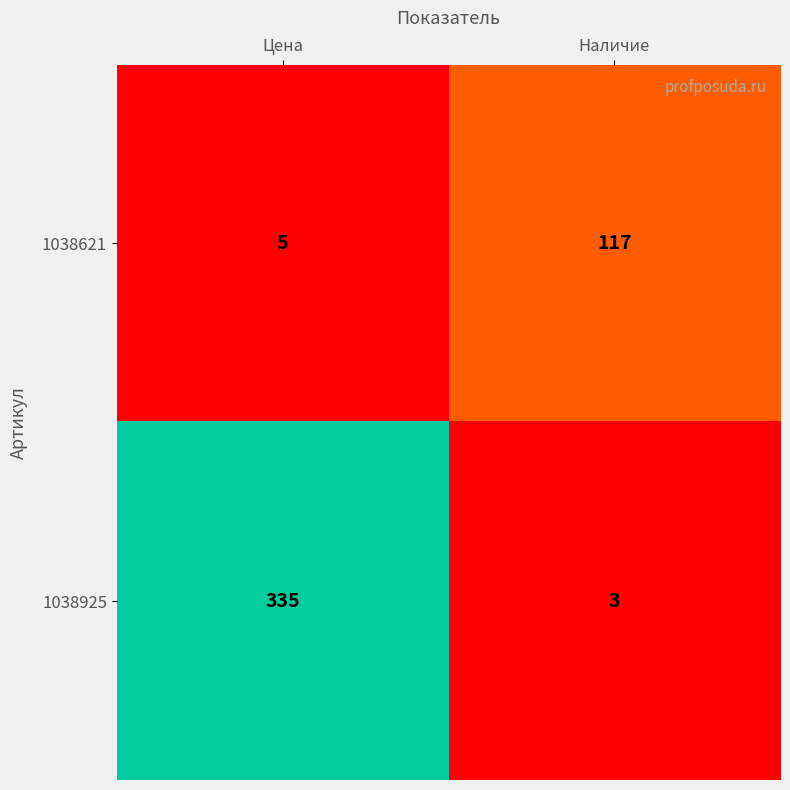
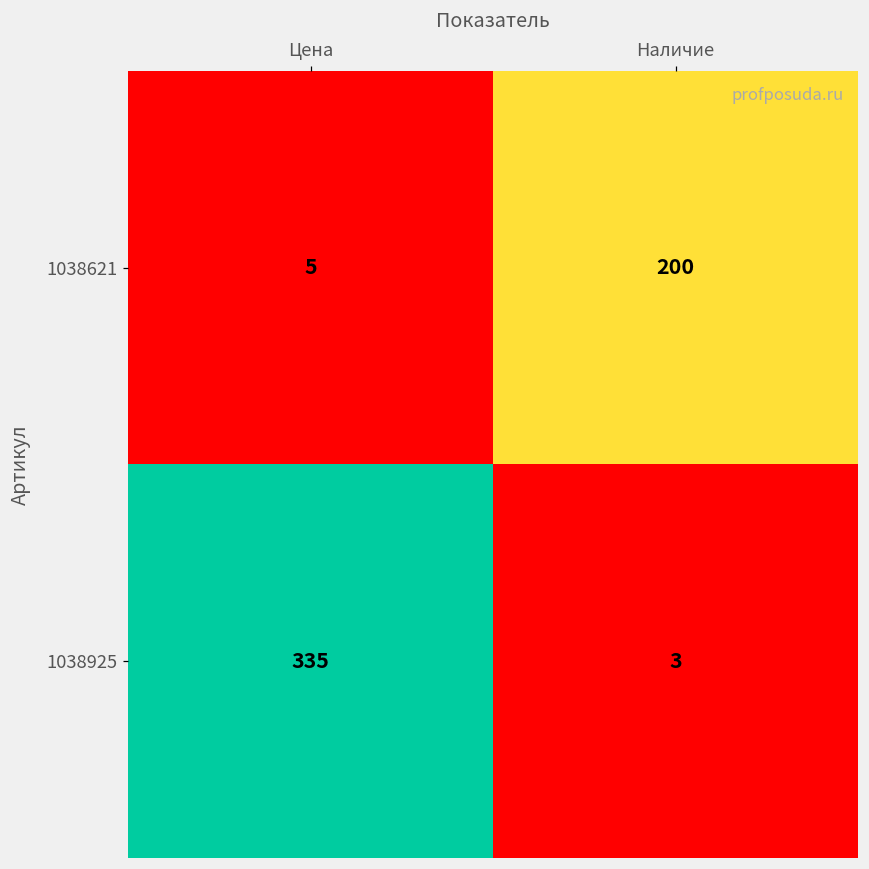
  {
    "1038621": {
      "Цена": 5,
-     "Наличие": 117
+     "Наличие": 200
    },
    "1038925": {
      "Цена": 335,
      "Наличие": 3
    }
  }
